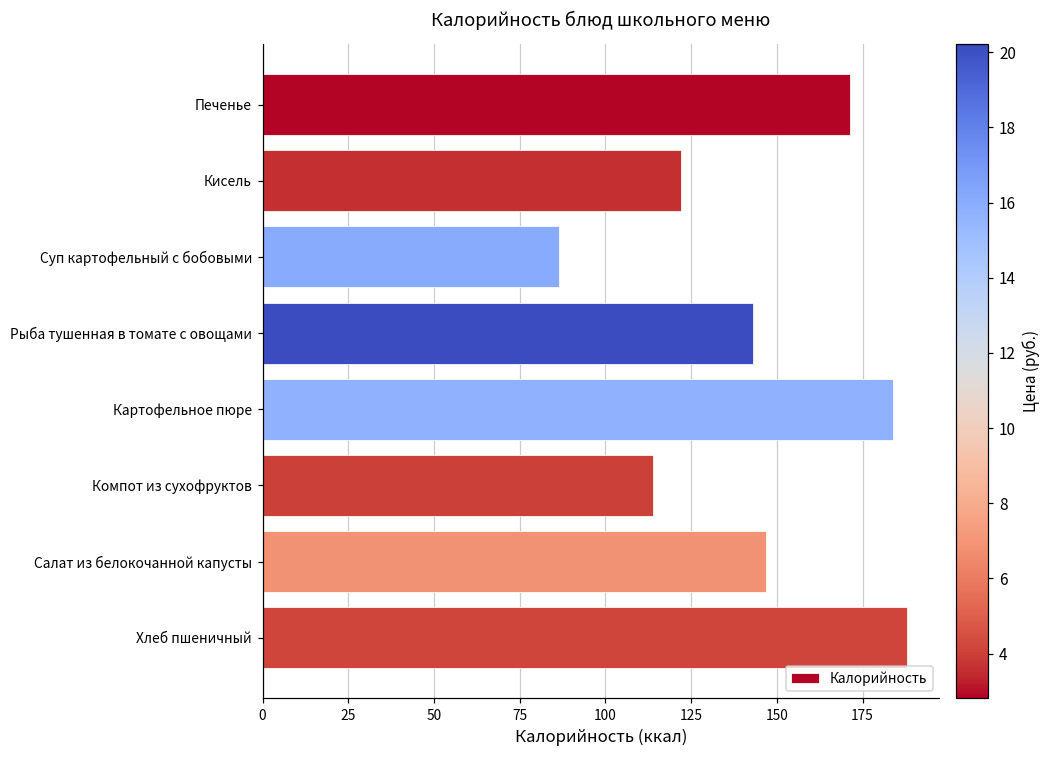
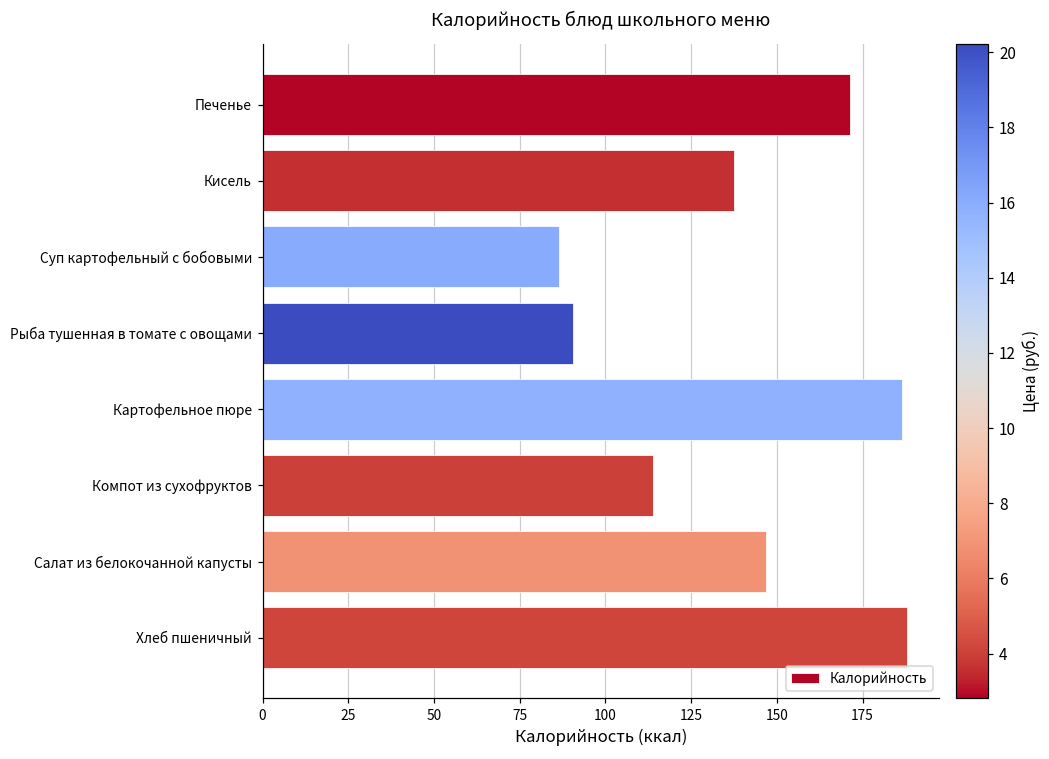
  {
    "Печенье": 171,
-   "Кисель": 122,
+   "Кисель": 138,
    "Суп картофельный с бобовыми": 86,
-   "Рыба тушенная в томате с овощами": 143,
-   "Картофельное пюре": 184,
+   "Рыба тушенная в томате с овощами": 91,
+   "Картофельное пюре": 187,
    "Компот из сухофруктов": 114,
    "Салат из белокочанной капусты": 147,
    "Хлеб пшеничный": 188
  }
